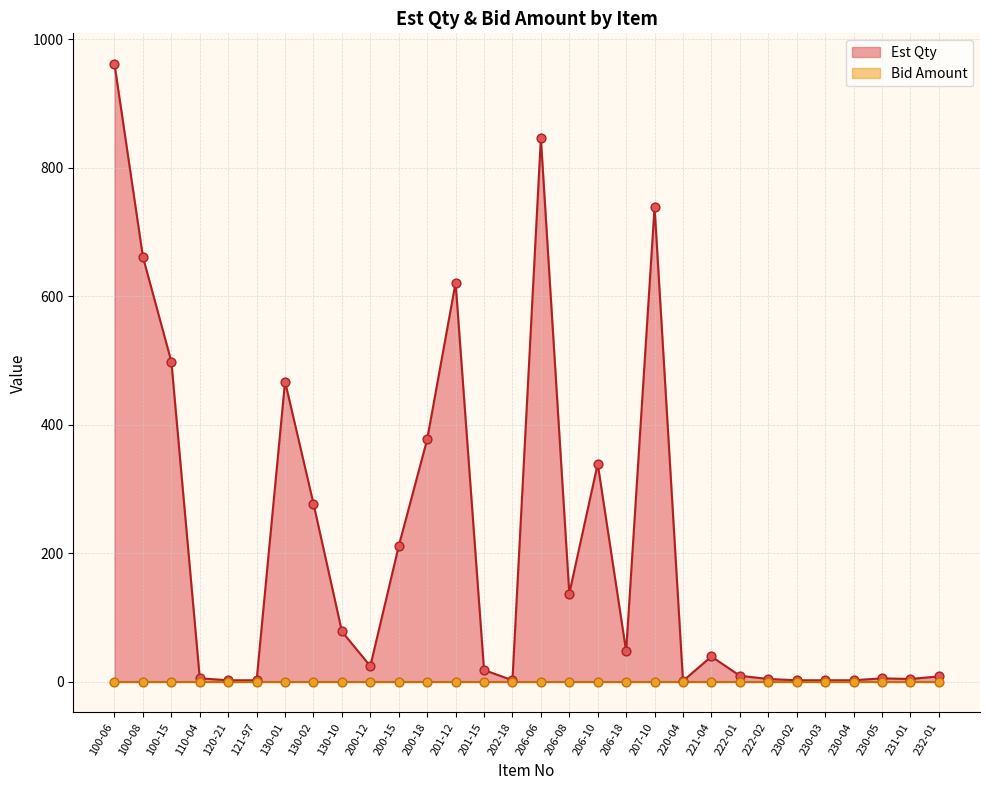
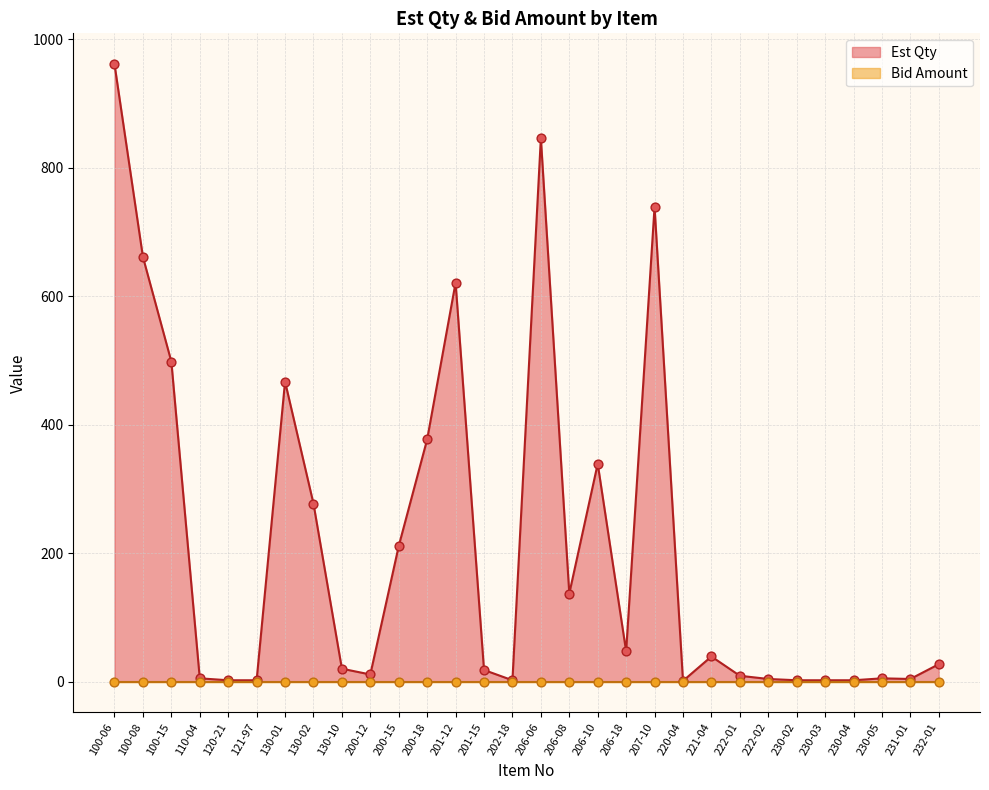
  {
    "Est Qty": {
      "100-06": 960,
      "100-08": 660,
      "100-15": 500,
      "110-04": 10,
      "130-01": 470,
      "130-02": 280,
-     "130-10": 80,
-     "200-12": 20,
+     "130-10": 20,
+     "200-12": 10,
      "200-15": 210,
      "200-18": 380,
      "201-12": 620,
      "201-15": 20,
      "206-06": 850,
      "206-08": 140,
      "206-10": 340,
      "206-18": 50,
      "207-10": 740,
      "221-04": 40,
      "222-01": 10,
      "230-05": 10,
-     "232-01": 10
+     "232-01": 30
    },
    "Bid Amount": {
      "100-06": 0,
      "100-08": 0,
      "100-15": 0,
      "110-04": 0,
      "130-01": 0,
      "130-02": 0,
      "130-10": 0,
      "200-12": 0,
      "200-15": 0,
      "200-18": 0,
      "201-12": 0,
      "201-15": 0,
      "206-06": 0,
      "206-08": 0,
      "206-10": 0,
      "206-18": 0,
      "207-10": 0,
      "221-04": 0,
      "222-01": 0,
      "230-05": 0,
      "232-01": 0
    }
  }
